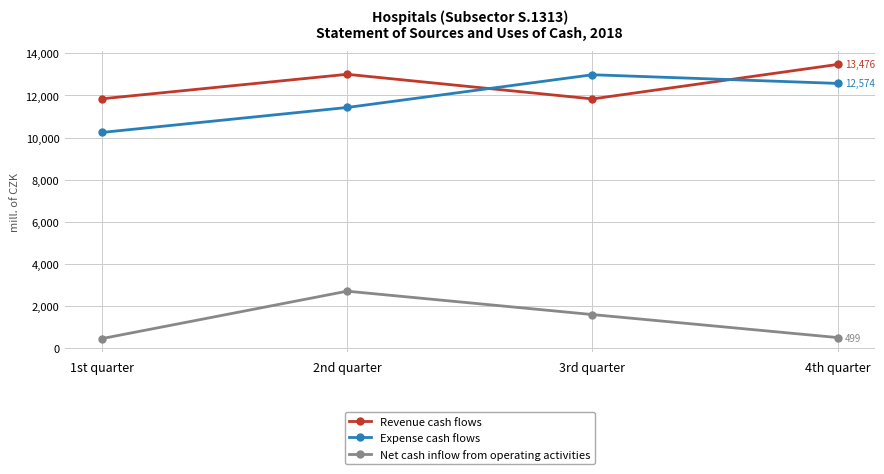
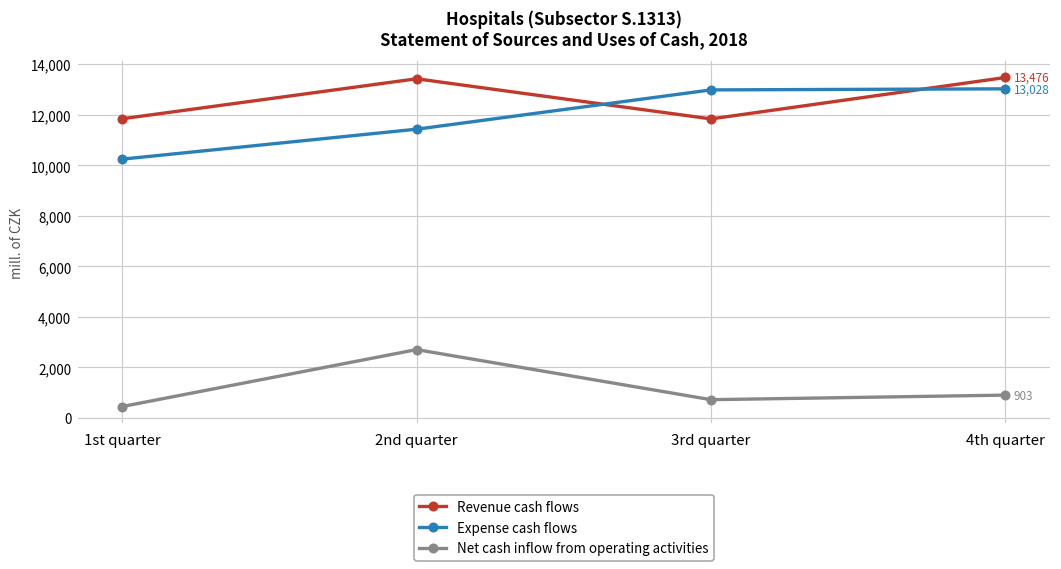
  {
    "Revenue cash flows": {
      "1st quarter": "11,800",
-     "2nd quarter": "13,000",
+     "2nd quarter": "13,400",
      "3rd quarter": "11,800"
    },
    "Expense cash flows": {
-     "4th quarter": "12,574"
+     "4th quarter": "13,028"
    },
    "Net cash inflow from operating activities": {
-     "3rd quarter": "1,600",
-     "4th quarter": "499"
+     "3rd quarter": "700",
+     "4th quarter": "903"
    }
  }
